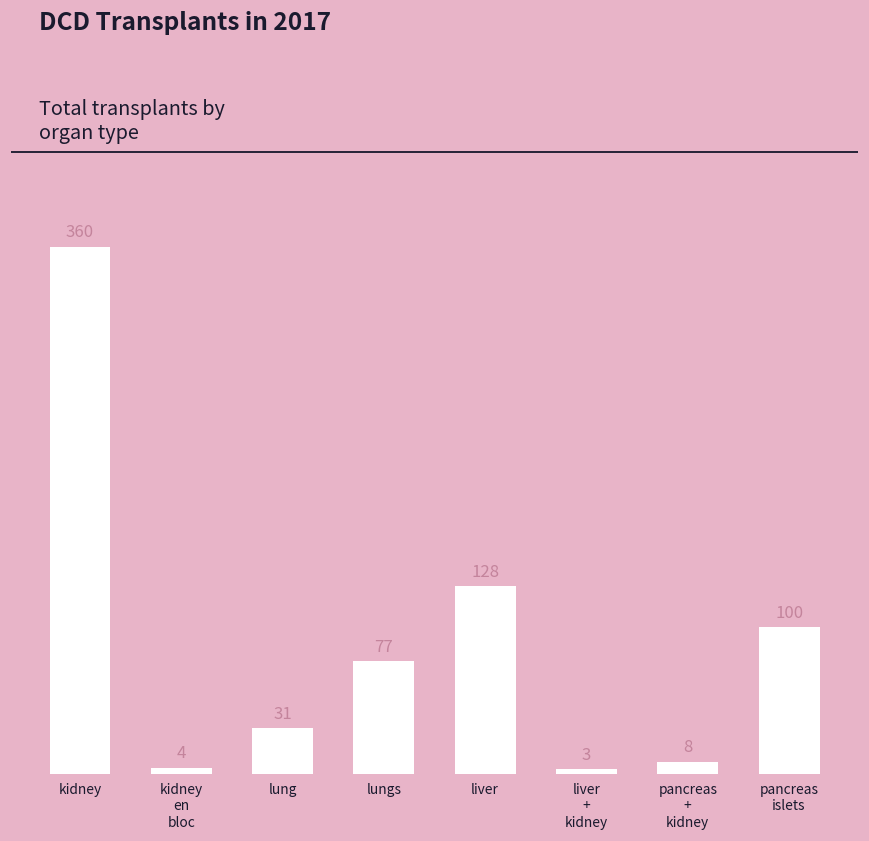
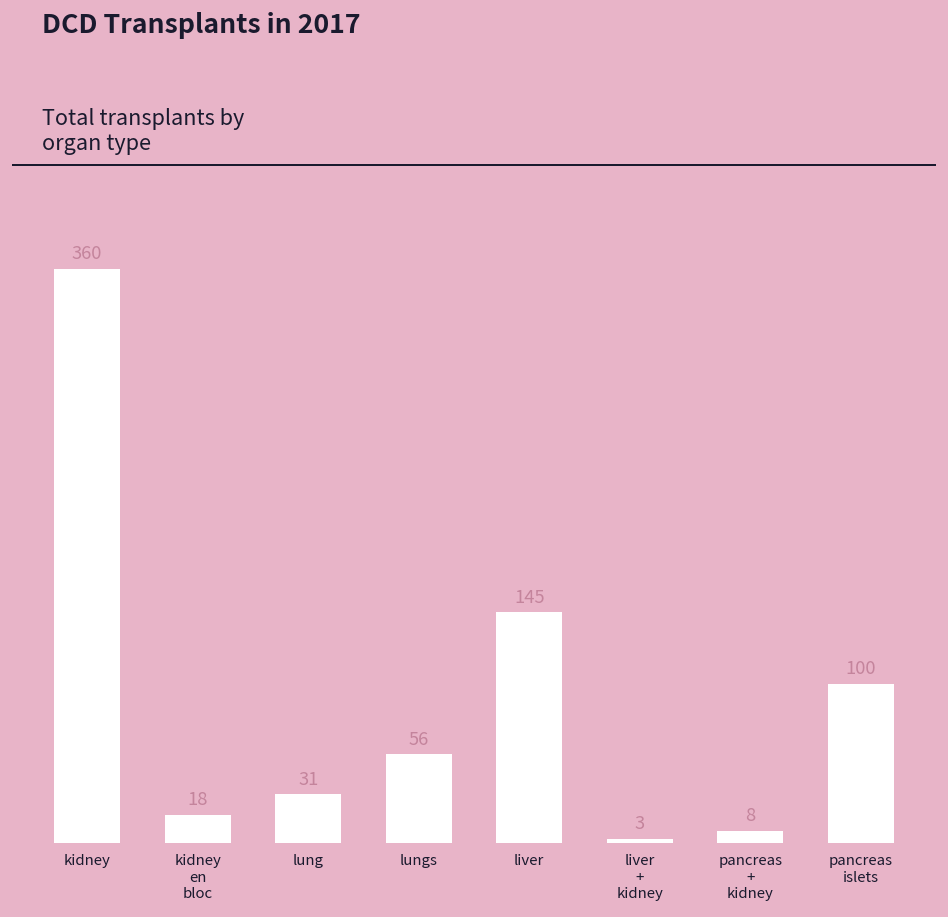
  {
    "kidney": 360,
-   "kidney en bloc": 4,
+   "kidney en bloc": 18,
    "lung": 31,
-   "lungs": 77,
-   "liver": 128,
+   "lungs": 56,
+   "liver": 145,
    "liver + kidney": 3,
    "pancreas + kidney": 8,
    "pancreas islets": 100
  }
